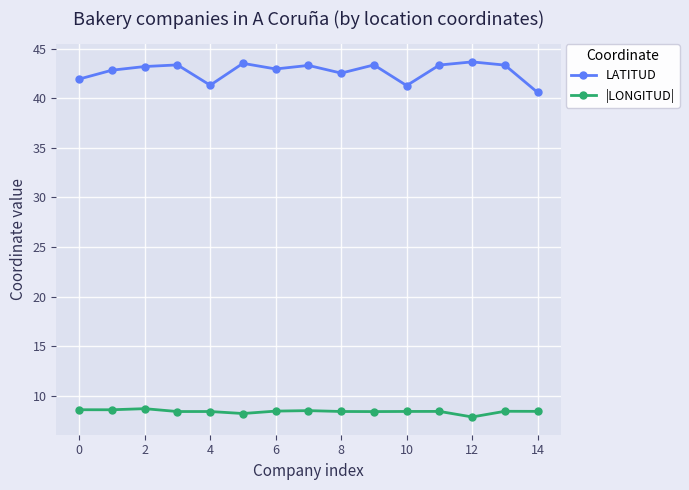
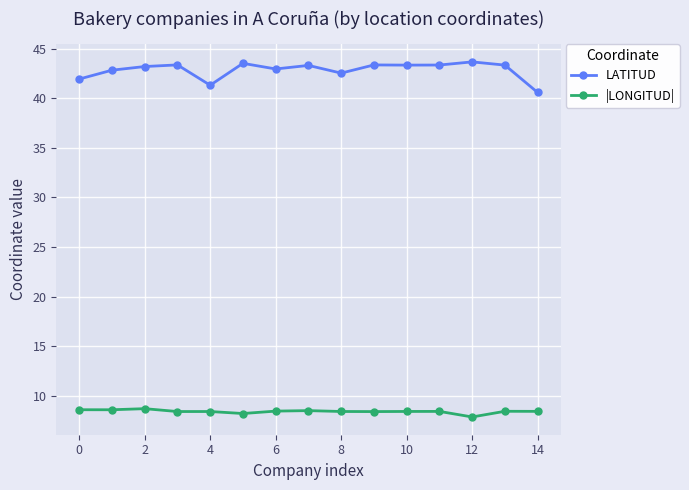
  {
    "LATITUD": {
      "0": 42,
      "2": 43,
      "4": 41,
      "6": 43,
      "8": 43,
-     "10": 41,
+     "10": 43,
      "12": 44,
      "14": 41
    },
    "|LONGITUD|": {
      "0": 9,
      "2": 9,
      "4": 8,
      "6": 8,
      "8": 8,
      "10": 8,
      "12": 8,
      "14": 8
    }
  }
